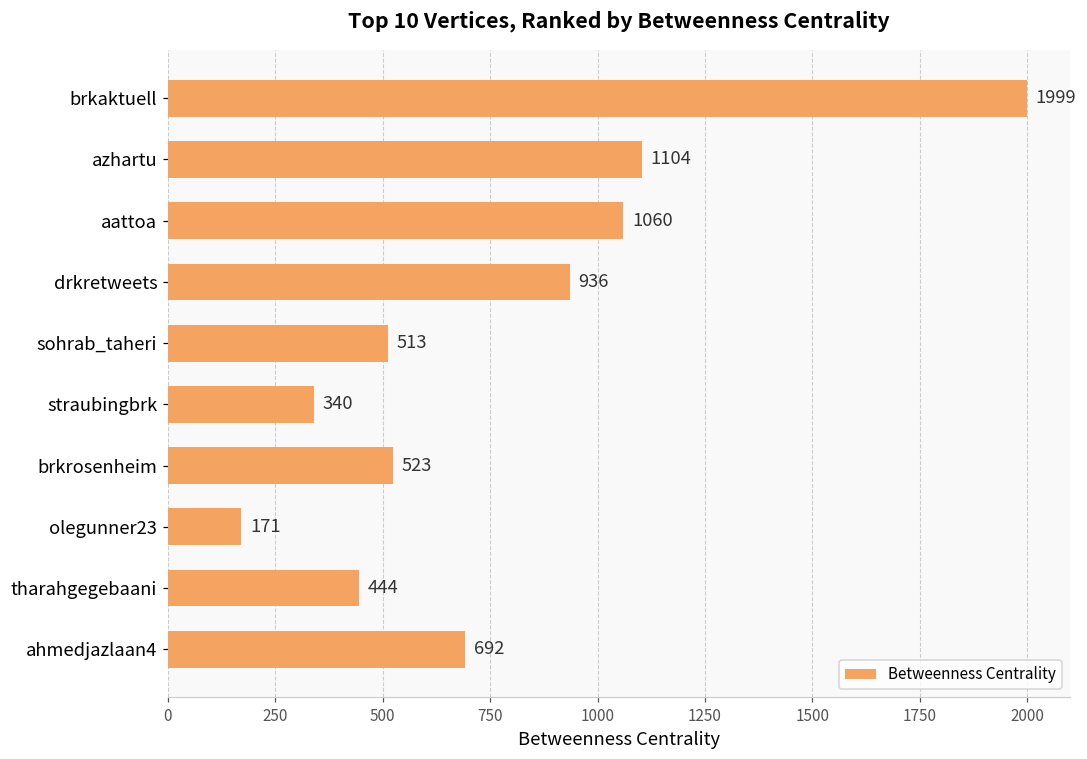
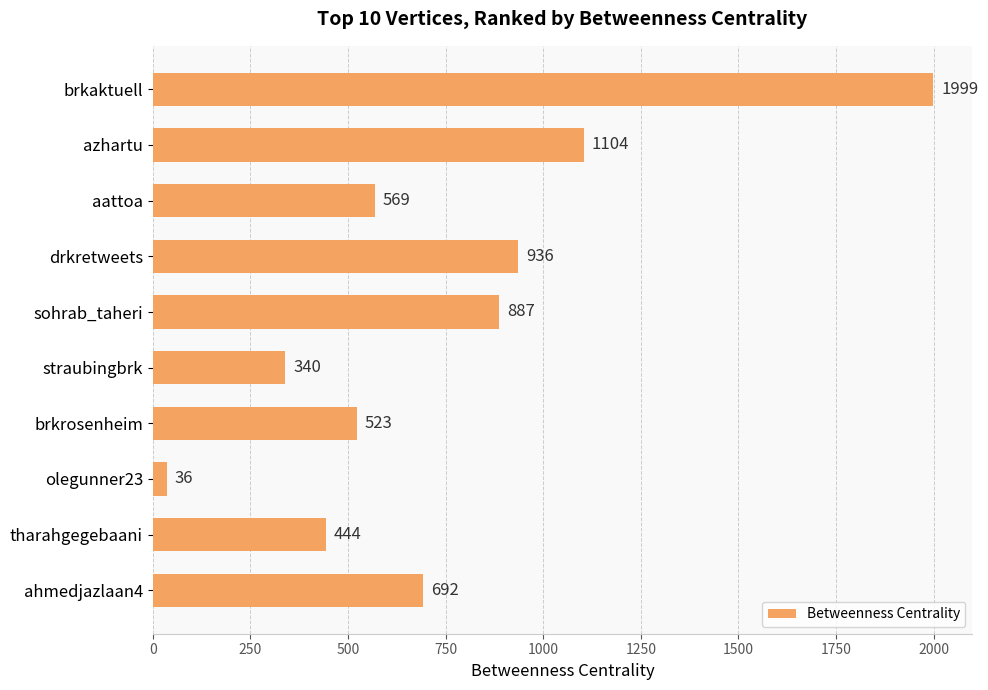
  {
    "brkaktuell": 1999,
    "azhartu": 1104,
-   "aattoa": 1060,
+   "aattoa": 569,
    "drkretweets": 936,
-   "sohrab_taheri": 513,
+   "sohrab_taheri": 887,
    "straubingbrk": 340,
    "brkrosenheim": 523,
-   "olegunner23": 171,
+   "olegunner23": 36,
    "tharahgegebaani": 444,
    "ahmedjazlaan4": 692
  }
